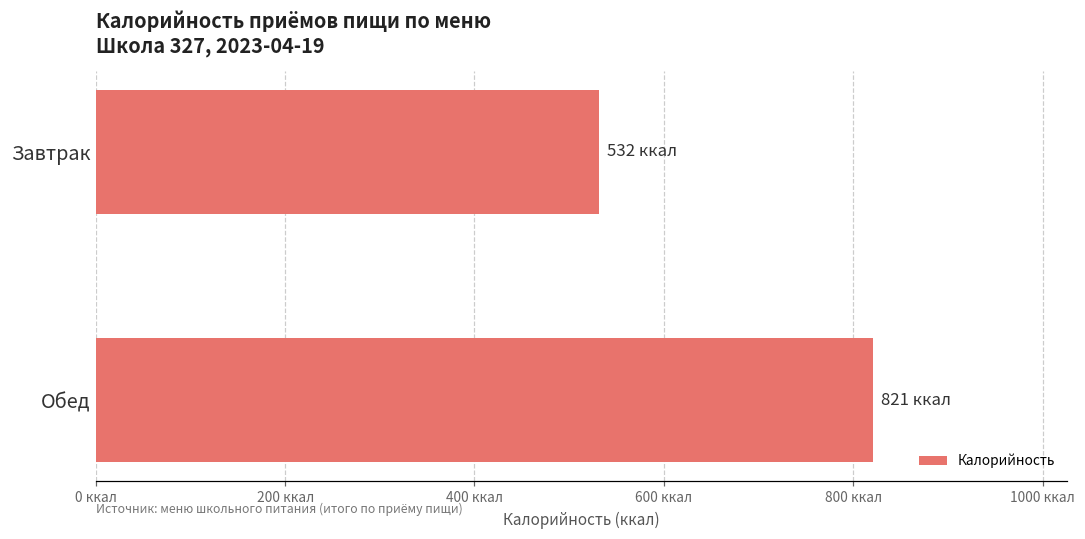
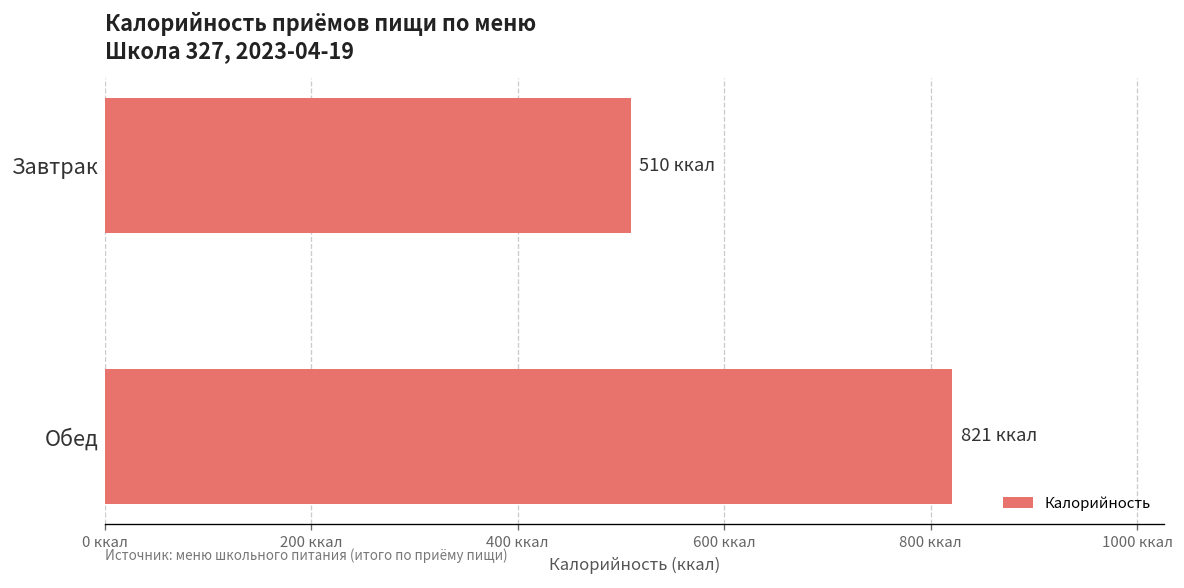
  {
-   "Завтрак": 532,
+   "Завтрак": 510,
    "Обед": 821
  }
